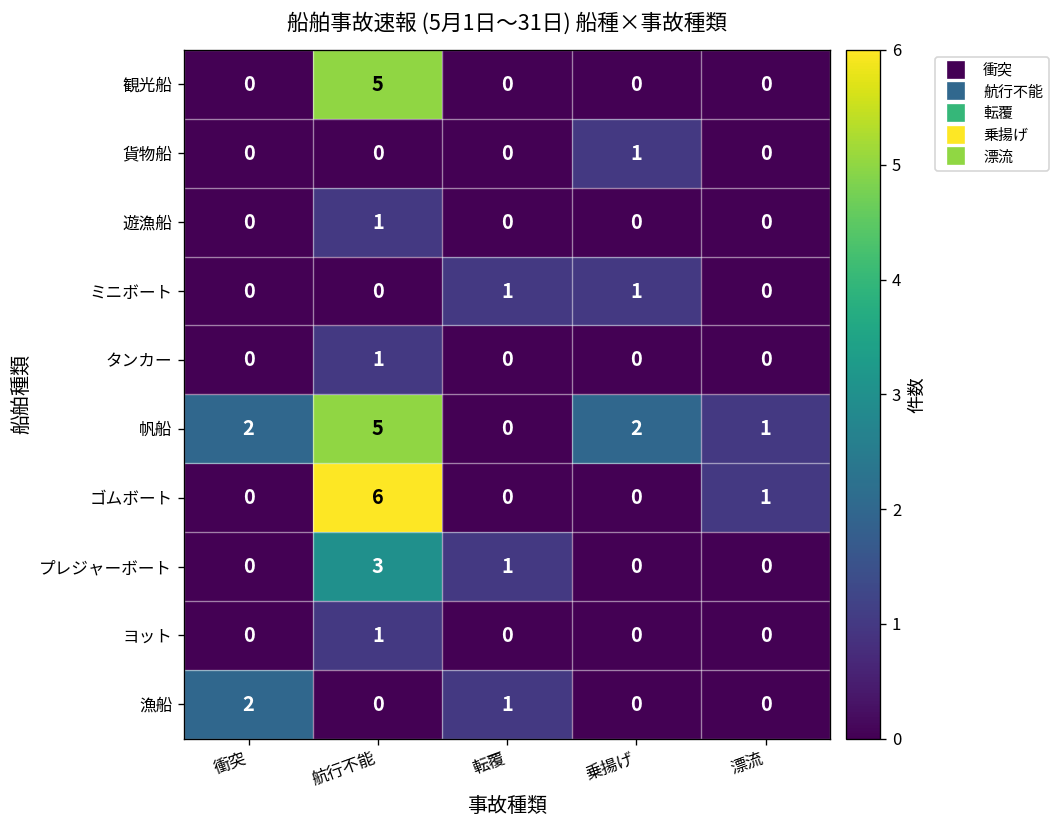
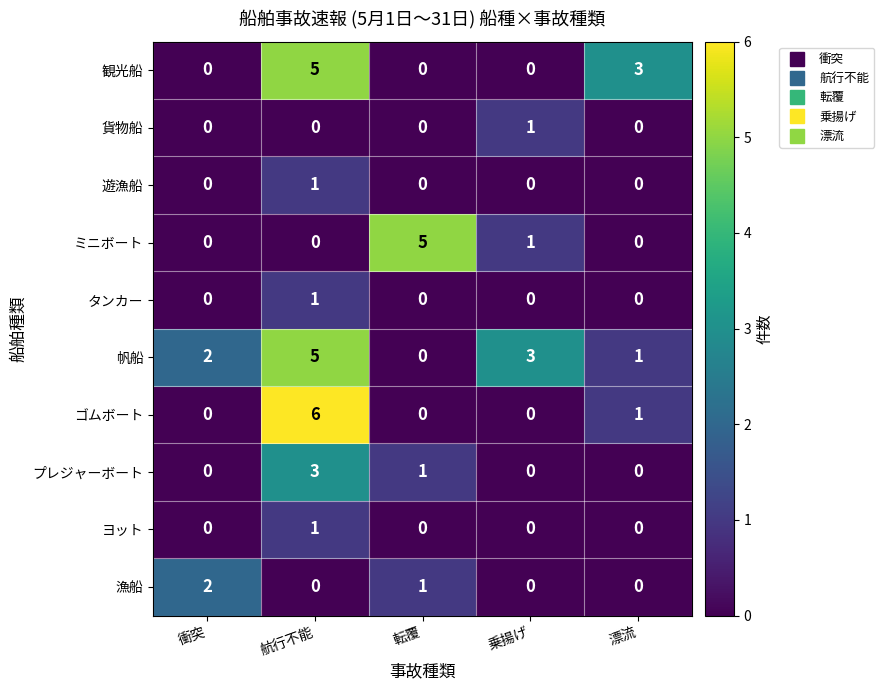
  {
    "観光船": {
      "衝突": 0,
      "航行不能": 5,
      "転覆": 0,
      "乗揚げ": 0,
-     "漂流": 0
+     "漂流": 3
    },
    "貨物船": {
      "衝突": 0,
      "航行不能": 0,
      "転覆": 0,
      "乗揚げ": 1,
      "漂流": 0
    },
    "遊漁船": {
      "衝突": 0,
      "航行不能": 1,
      "転覆": 0,
      "乗揚げ": 0,
      "漂流": 0
    },
    "ミニボート": {
      "衝突": 0,
      "航行不能": 0,
-     "転覆": 1,
+     "転覆": 5,
      "乗揚げ": 1,
      "漂流": 0
    },
    "タンカー": {
      "衝突": 0,
      "航行不能": 1,
      "転覆": 0,
      "乗揚げ": 0,
      "漂流": 0
    },
    "帆船": {
      "衝突": 2,
      "航行不能": 5,
      "転覆": 0,
-     "乗揚げ": 2,
+     "乗揚げ": 3,
      "漂流": 1
    },
    "ゴムボート": {
      "衝突": 0,
      "航行不能": 6,
      "転覆": 0,
      "乗揚げ": 0,
      "漂流": 1
    },
    "プレジャーボート": {
      "衝突": 0,
      "航行不能": 3,
      "転覆": 1,
      "乗揚げ": 0,
      "漂流": 0
    },
    "ヨット": {
      "衝突": 0,
      "航行不能": 1,
      "転覆": 0,
      "乗揚げ": 0,
      "漂流": 0
    },
    "漁船": {
      "衝突": 2,
      "航行不能": 0,
      "転覆": 1,
      "乗揚げ": 0,
      "漂流": 0
    }
  }
